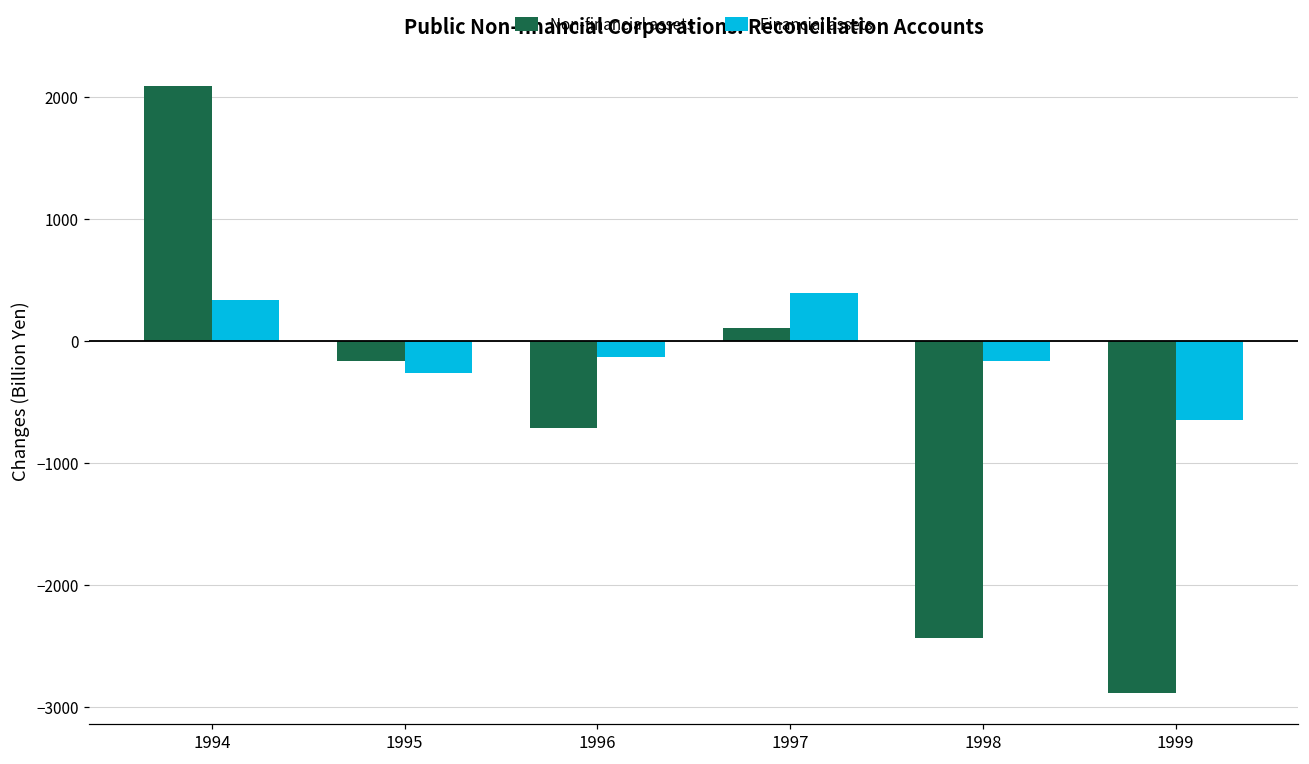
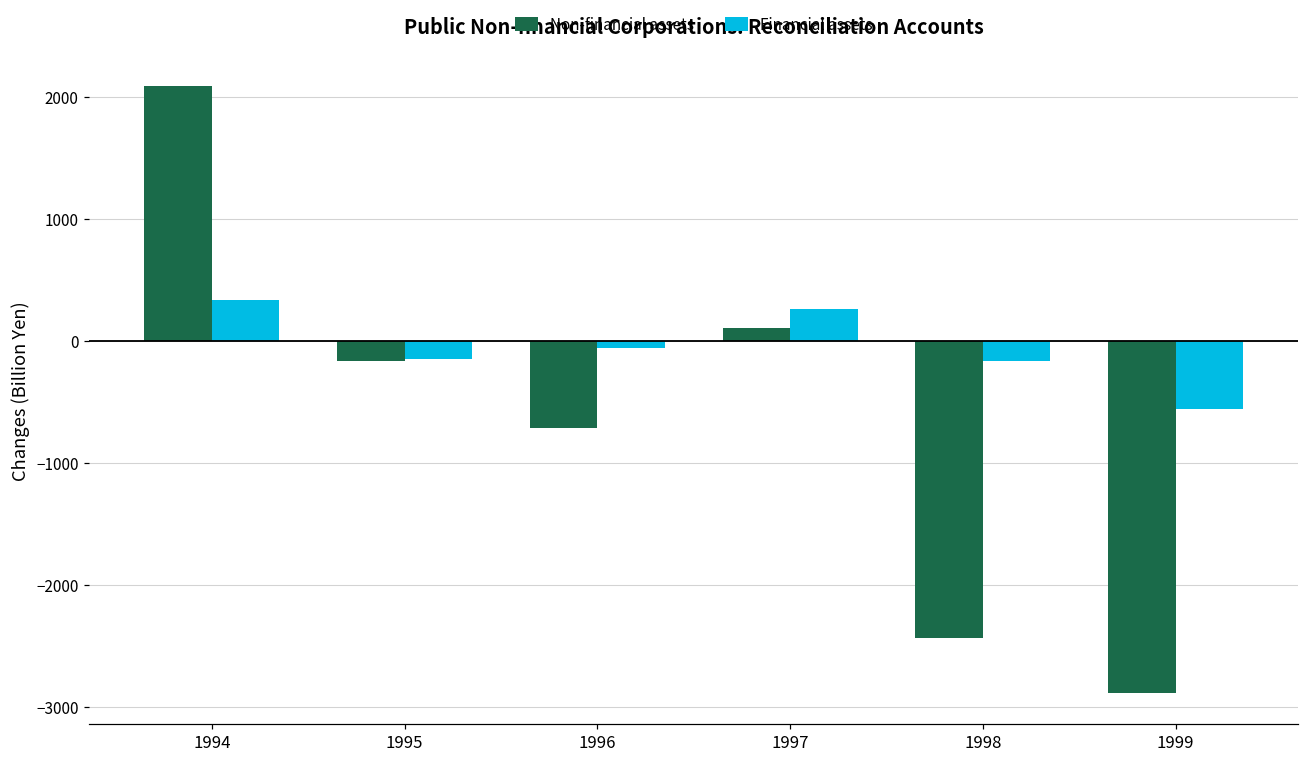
  {
    "Non-financial assets": {
      "1994": 2090,
      "1995": -170,
      "1996": -720,
      "1997": 100,
      "1998": -2430,
      "1999": -2890
    },
    "Financial assets": {
      "1994": 340,
-     "1995": -260,
-     "1996": -130,
-     "1997": 390,
+     "1995": -150,
+     "1996": -60,
+     "1997": 260,
      "1998": -170,
-     "1999": -650
+     "1999": -560
    }
  }
